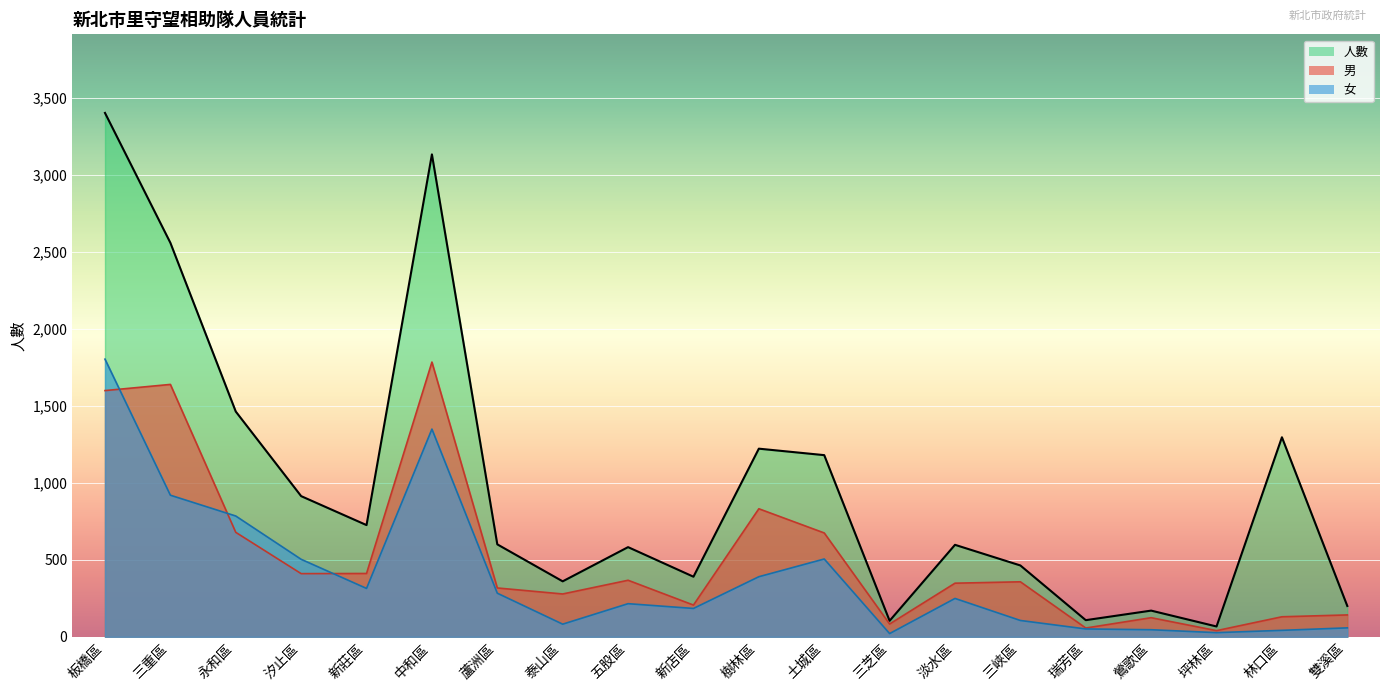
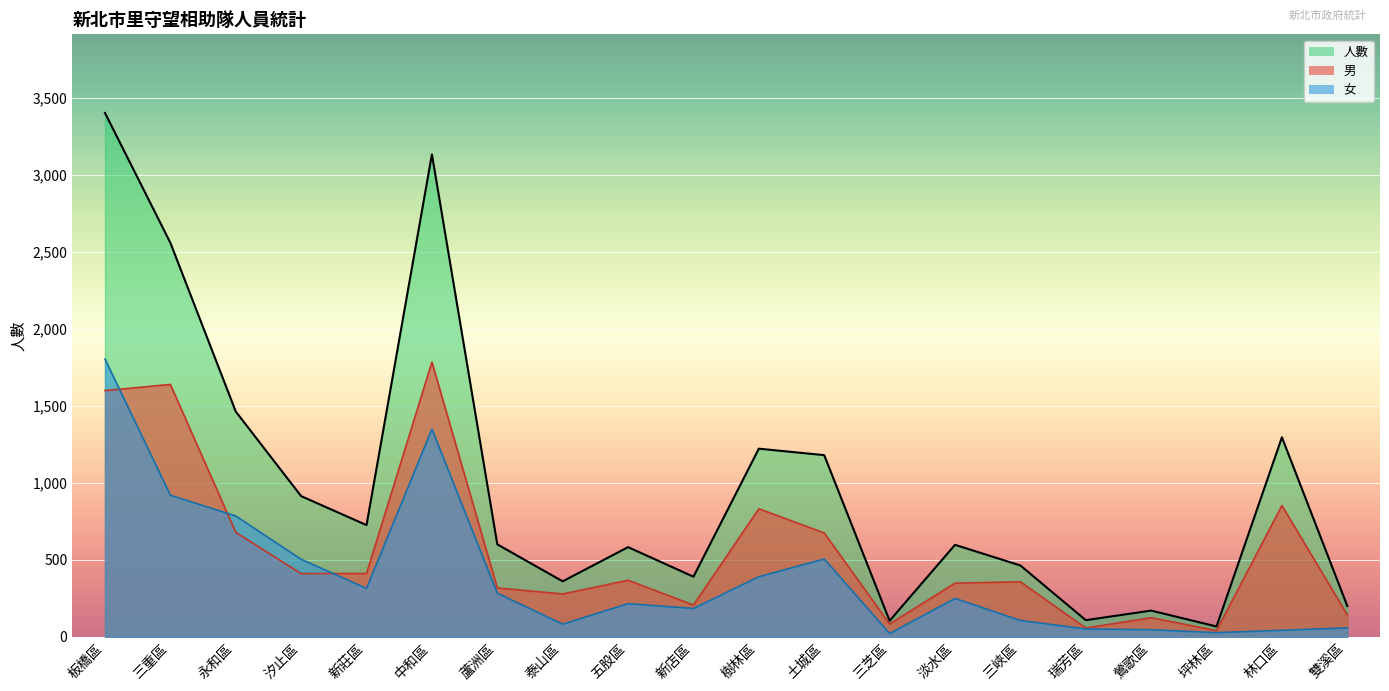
  {
    "人數": {
      "板橋區": "3,400",
      "三重區": "2,560",
      "永和區": "1,460",
      "汐止區": "910",
      "新莊區": "730",
      "中和區": "3,130",
      "蘆洲區": "600",
      "泰山區": "360",
      "五股區": "580",
      "新店區": "390",
      "樹林區": "1,220",
      "土城區": "1,180",
      "三芝區": "100",
      "淡水區": "600",
      "三峽區": "460",
      "瑞芳區": "110",
      "鶯歌區": "170",
      "坪林區": "70",
      "林口區": "1,300",
      "雙溪區": "200"
    },
    "男": {
      "板橋區": "1,600",
      "三重區": "1,640",
      "永和區": "680",
      "汐止區": "410",
      "新莊區": "410",
      "中和區": "1,780",
      "蘆洲區": "320",
      "泰山區": "280",
      "五股區": "370",
      "新店區": "210",
      "樹林區": "830",
      "土城區": "670",
      "三芝區": "80",
      "淡水區": "350",
      "三峽區": "360",
      "鶯歌區": "120",
-     "林口區": "130",
+     "林口區": "850",
      "雙溪區": "140"
    },
    "女": {
      "板橋區": "1,800",
      "三重區": "920",
      "永和區": "780",
      "汐止區": "500",
      "新莊區": "310",
      "中和區": "1,350",
      "蘆洲區": "280",
      "泰山區": "80",
      "五股區": "220",
      "新店區": "180",
      "樹林區": "390",
      "土城區": "510",
      "三芝區": "20",
      "淡水區": "250",
      "三峽區": "110",
      "鶯歌區": "50",
      "林口區": "40",
      "雙溪區": "60"
    }
  }
